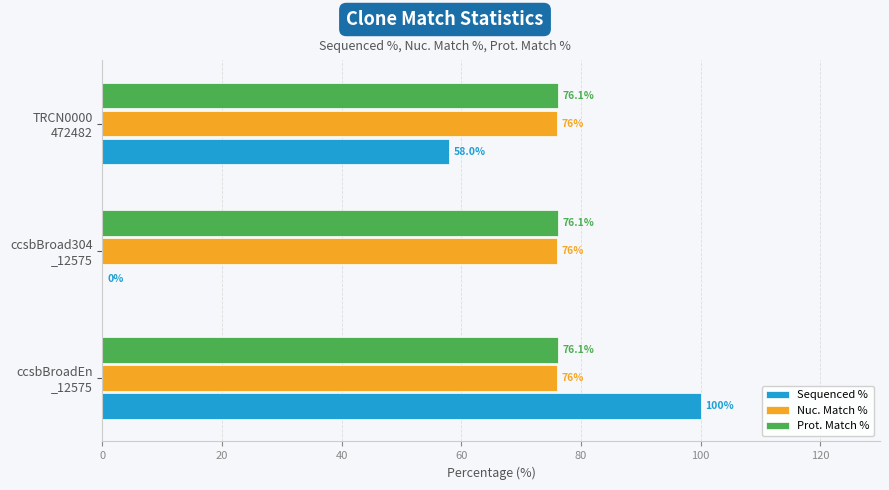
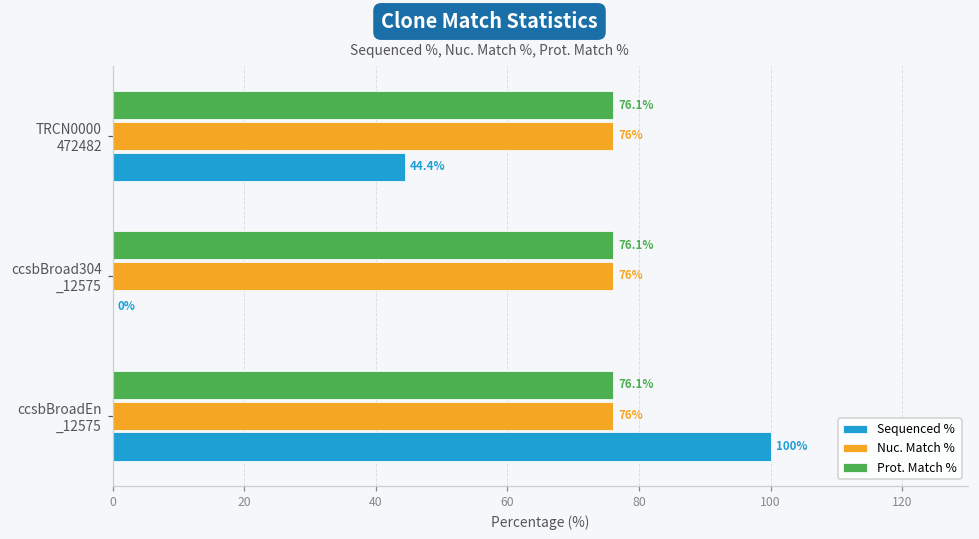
  {
    "Sequenced %": {
-     "TRCN0000 472482": "58.0%",
+     "TRCN0000 472482": "44.4%",
      "ccsbBroad304 _12575": "0%",
      "ccsbBroadEn _12575": "100%"
    },
    "Nuc. Match %": {
      "TRCN0000 472482": "76%",
      "ccsbBroad304 _12575": "76%",
      "ccsbBroadEn _12575": "76%"
    },
    "Prot. Match %": {
      "TRCN0000 472482": "76.1%",
      "ccsbBroad304 _12575": "76.1%",
      "ccsbBroadEn _12575": "76.1%"
    }
  }
